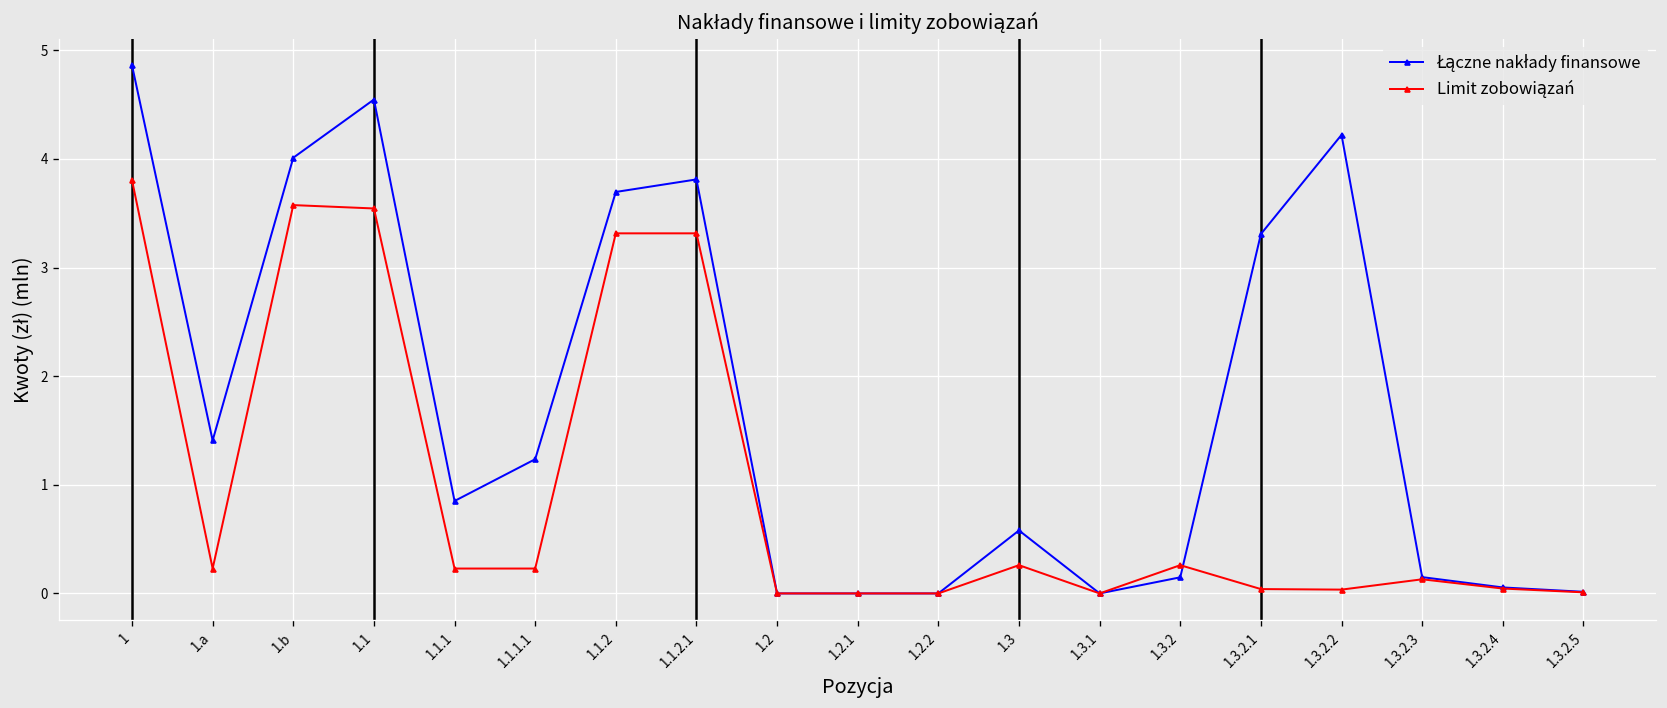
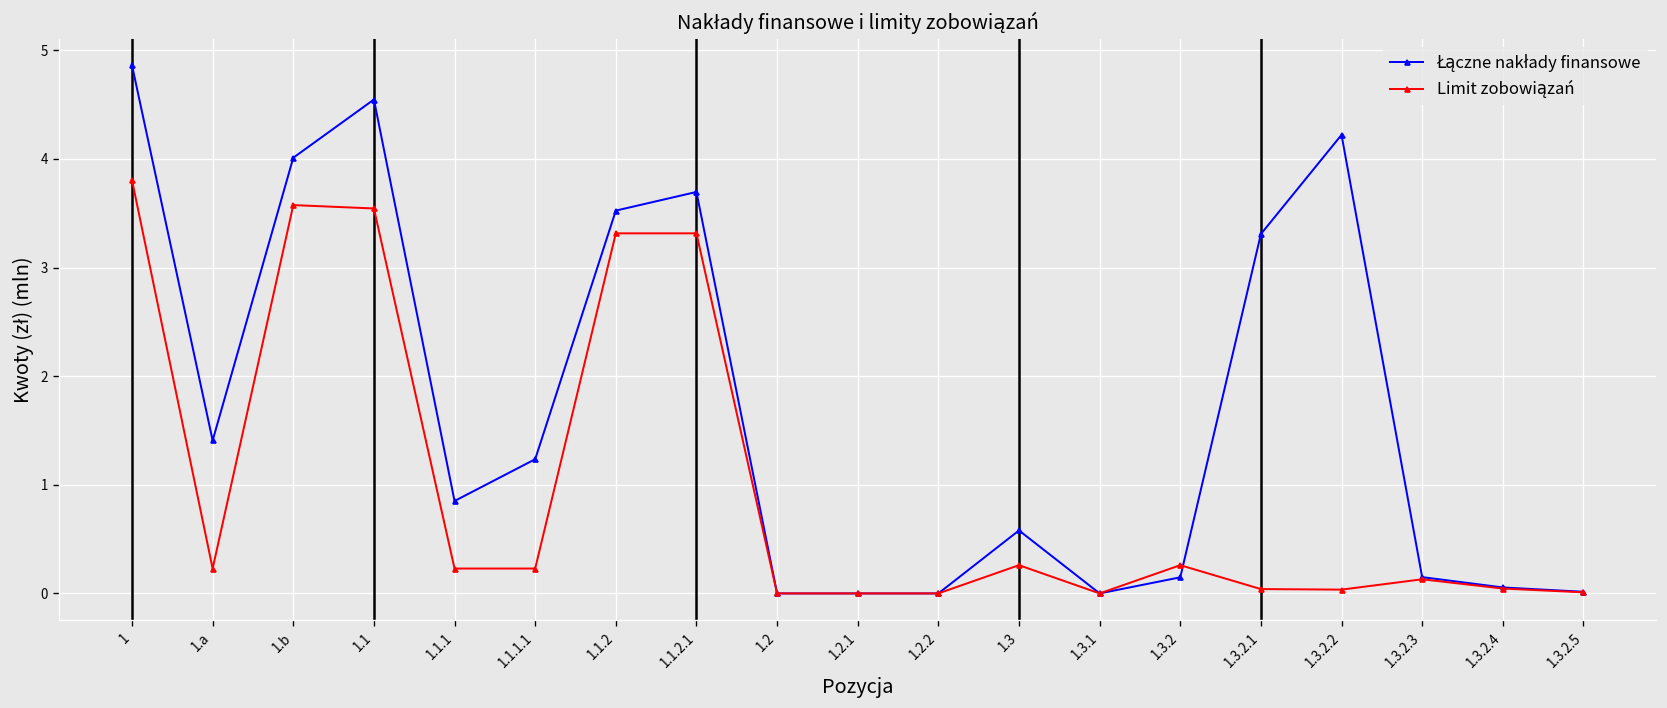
  {
    "Łączne nakłady finansowe": {
      "1": 4.9,
      "1.a": 1.4,
      "1.b": 4.0,
      "1.1": 4.5,
      "1.1.1": 0.9,
      "1.1.1.1": 1.2,
-     "1.1.2": 3.7,
-     "1.1.2.1": 3.8,
+     "1.1.2": 3.5,
+     "1.1.2.1": 3.7,
      "1.3": 0.6,
      "1.3.2": 0.1,
      "1.3.2.1": 3.3,
      "1.3.2.2": 4.2
    },
    "Limit zobowiązań": {
      "1": 3.8,
      "1.a": 0.2,
      "1.b": 3.6,
      "1.1": 3.5,
      "1.1.1": 0.2,
      "1.1.1.1": 0.2,
      "1.1.2": 3.3,
      "1.1.2.1": 3.3,
      "1.3": 0.3,
      "1.3.2": 0.3,
      "1.3.2.1": 0.0,
      "1.3.2.2": 0.0
    }
  }
